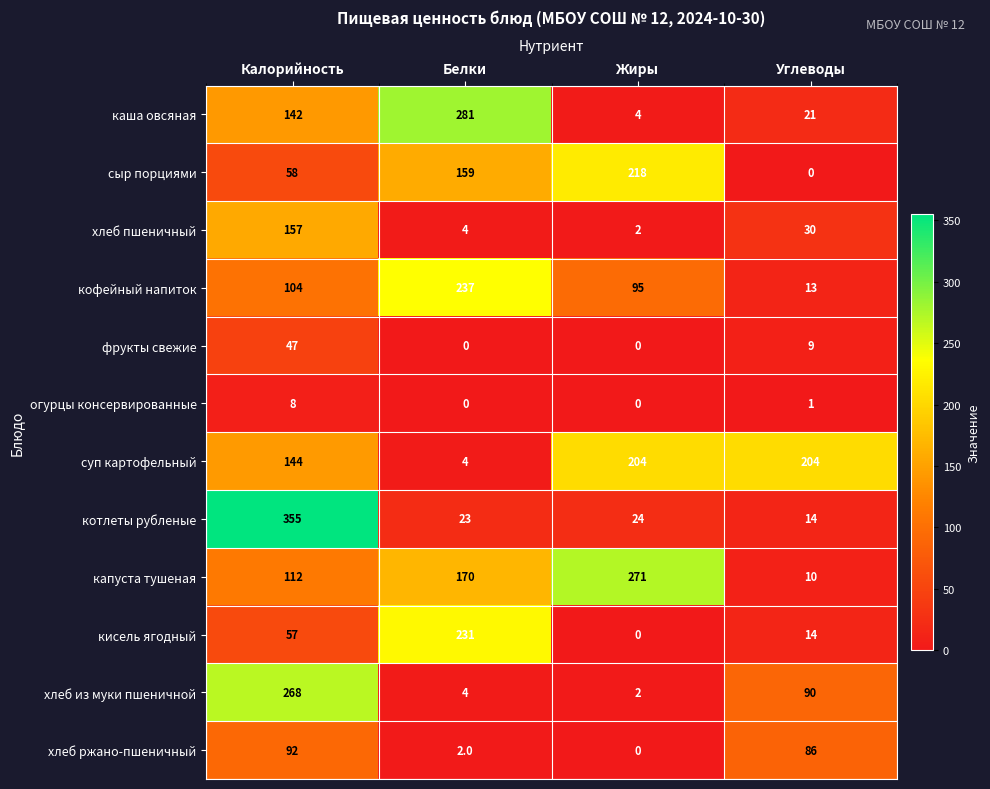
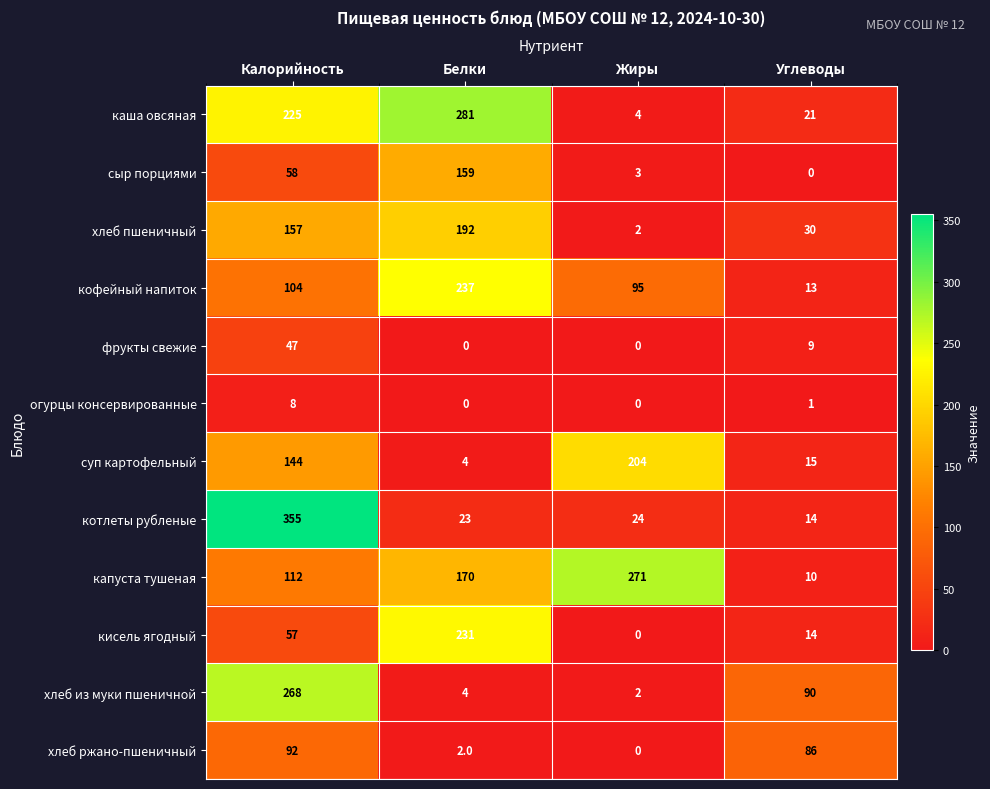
  {
    "каша овсяная": {
-     "Калорийность": 142,
+     "Калорийность": 225,
      "Белки": 281,
      "Жиры": 4,
      "Углеводы": 21
    },
    "сыр порциями": {
      "Калорийность": 58,
      "Белки": 159,
-     "Жиры": 218,
+     "Жиры": 3,
      "Углеводы": 0
    },
    "хлеб пшеничный": {
      "Калорийность": 157,
-     "Белки": 4,
+     "Белки": 192,
      "Жиры": 2,
      "Углеводы": 30
    },
    "кофейный напиток": {
      "Калорийность": 104,
      "Белки": 237,
      "Жиры": 95,
      "Углеводы": 13
    },
    "фрукты свежие": {
      "Калорийность": 47,
      "Белки": 0,
      "Жиры": 0,
      "Углеводы": 9
    },
    "огурцы консервированные": {
      "Калорийность": 8,
      "Белки": 0,
      "Жиры": 0,
      "Углеводы": 1
    },
    "суп картофельный": {
      "Калорийность": 144,
      "Белки": 4,
      "Жиры": 204,
-     "Углеводы": 204
+     "Углеводы": 15
    },
    "котлеты рубленые": {
      "Калорийность": 355,
      "Белки": 23,
      "Жиры": 24,
      "Углеводы": 14
    },
    "капуста тушеная": {
      "Калорийность": 112,
      "Белки": 170,
      "Жиры": 271,
      "Углеводы": 10
    },
    "кисель ягодный": {
      "Калорийность": 57,
      "Белки": 231,
      "Жиры": 0,
      "Углеводы": 14
    },
    "хлеб из муки пшеничной": {
      "Калорийность": 268,
      "Белки": 4,
      "Жиры": 2,
      "Углеводы": 90
    },
    "хлеб ржано-пшеничный": {
      "Калорийность": 92,
      "Белки": 2.0,
      "Жиры": 0,
      "Углеводы": 86
    }
  }
